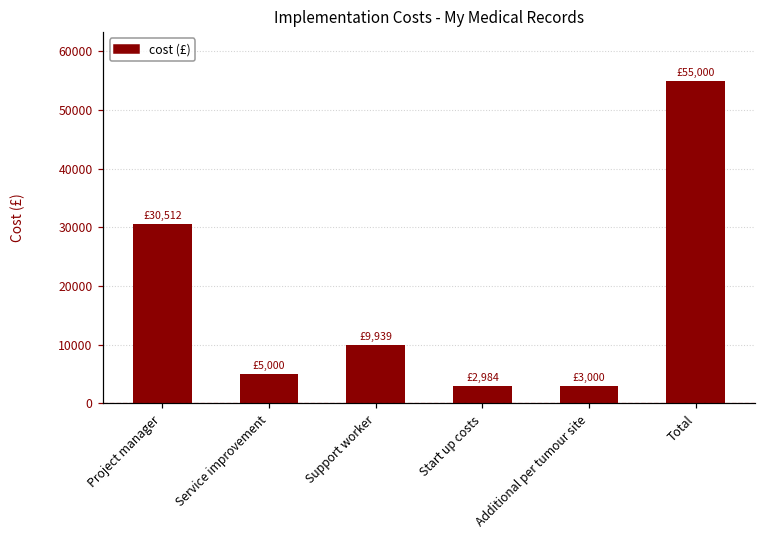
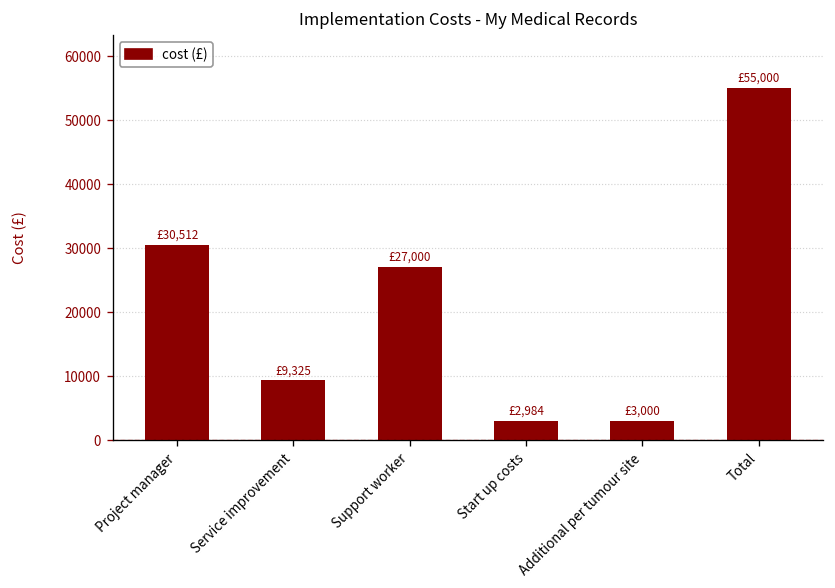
  {
    "Project manager": "£30,512",
-   "Service improvement": "£5,000",
-   "Support worker": "£9,939",
+   "Service improvement": "£9,325",
+   "Support worker": "£27,000",
    "Start up costs": "£2,984",
    "Additional per tumour site": "£3,000",
    "Total": "£55,000"
  }
